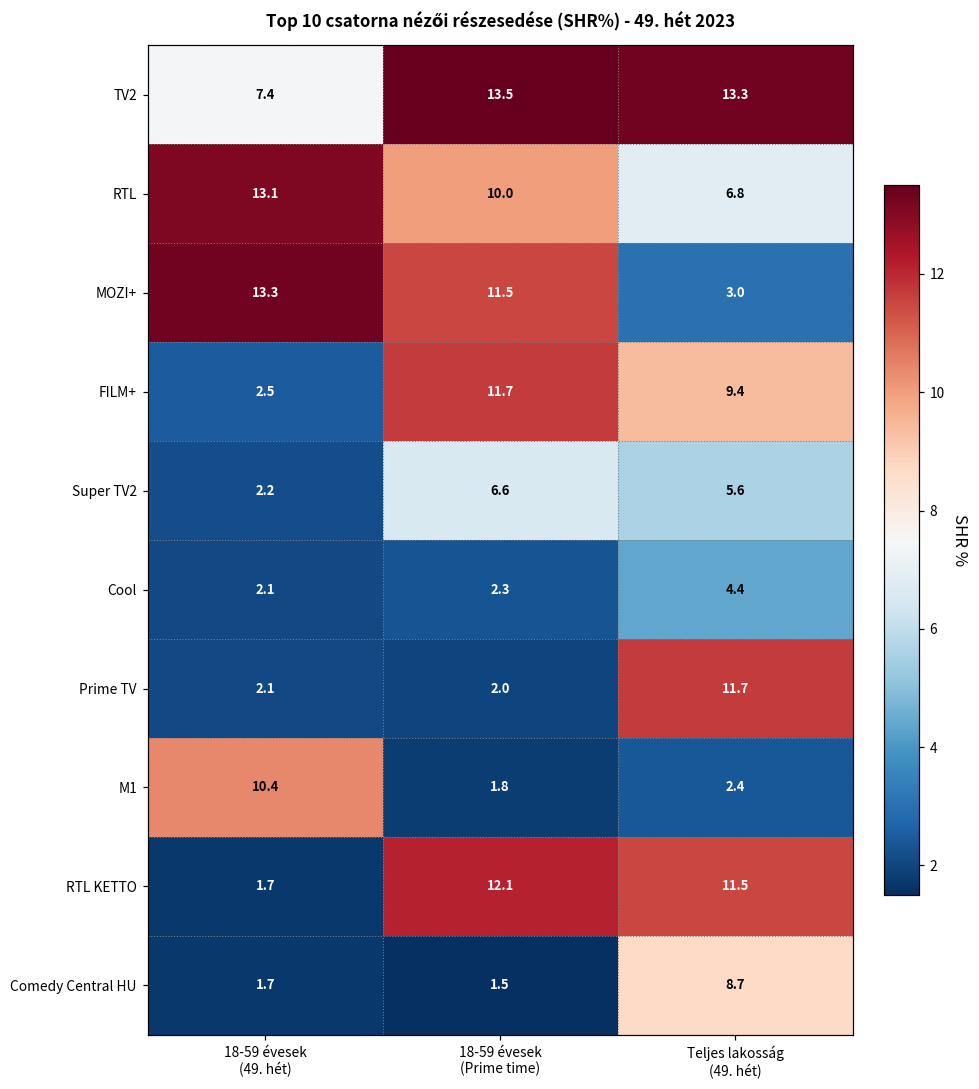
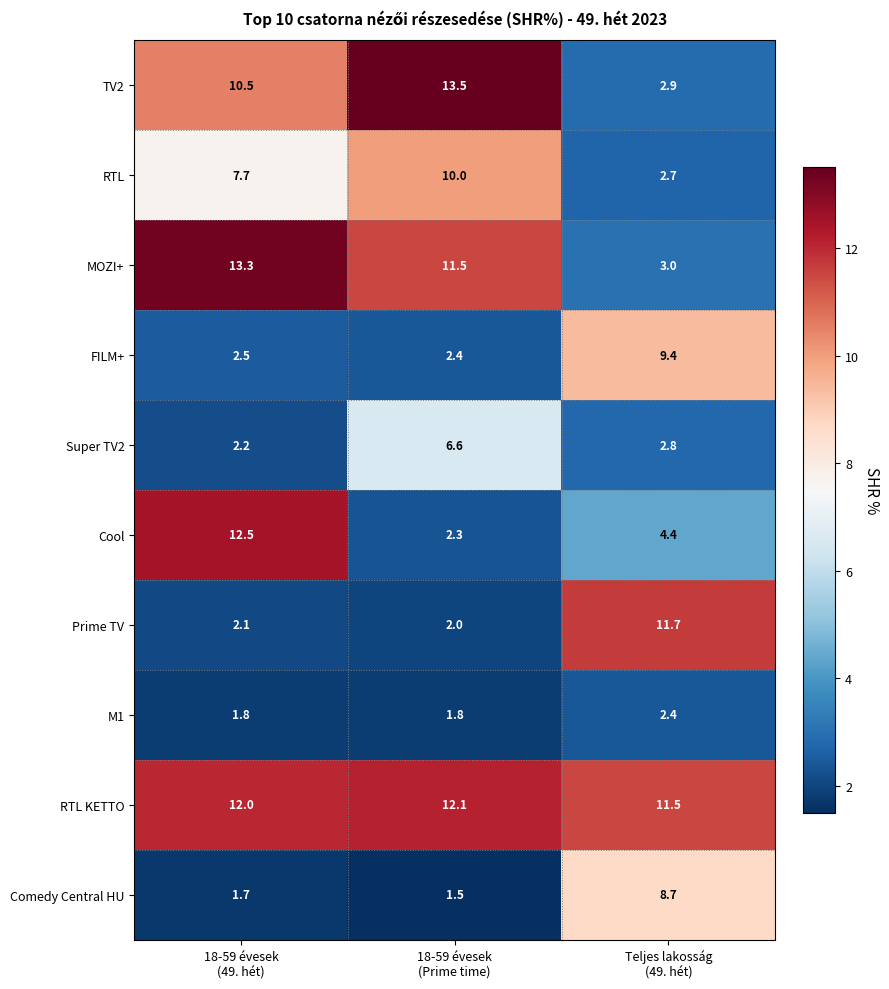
  {
    "TV2": {
-     "18-59 évesek (49. hét)": 7.4,
+     "18-59 évesek (49. hét)": 10.5,
      "18-59 évesek (Prime time)": 13.5,
-     "Teljes lakosság (49. hét)": 13.3
+     "Teljes lakosság (49. hét)": 2.9
    },
    "RTL": {
-     "18-59 évesek (49. hét)": 13.1,
+     "18-59 évesek (49. hét)": 7.7,
      "18-59 évesek (Prime time)": 10.0,
-     "Teljes lakosság (49. hét)": 6.8
+     "Teljes lakosság (49. hét)": 2.7
    },
    "MOZI+": {
      "18-59 évesek (49. hét)": 13.3,
      "18-59 évesek (Prime time)": 11.5,
      "Teljes lakosság (49. hét)": 3.0
    },
    "FILM+": {
      "18-59 évesek (49. hét)": 2.5,
-     "18-59 évesek (Prime time)": 11.7,
+     "18-59 évesek (Prime time)": 2.4,
      "Teljes lakosság (49. hét)": 9.4
    },
    "Super TV2": {
      "18-59 évesek (49. hét)": 2.2,
      "18-59 évesek (Prime time)": 6.6,
-     "Teljes lakosság (49. hét)": 5.6
+     "Teljes lakosság (49. hét)": 2.8
    },
    "Cool": {
-     "18-59 évesek (49. hét)": 2.1,
+     "18-59 évesek (49. hét)": 12.5,
      "18-59 évesek (Prime time)": 2.3,
      "Teljes lakosság (49. hét)": 4.4
    },
    "Prime TV": {
      "18-59 évesek (49. hét)": 2.1,
      "18-59 évesek (Prime time)": 2.0,
      "Teljes lakosság (49. hét)": 11.7
    },
    "M1": {
-     "18-59 évesek (49. hét)": 10.4,
+     "18-59 évesek (49. hét)": 1.8,
      "18-59 évesek (Prime time)": 1.8,
      "Teljes lakosság (49. hét)": 2.4
    },
    "RTL KETTO": {
-     "18-59 évesek (49. hét)": 1.7,
+     "18-59 évesek (49. hét)": 12.0,
      "18-59 évesek (Prime time)": 12.1,
      "Teljes lakosság (49. hét)": 11.5
    },
    "Comedy Central HU": {
      "18-59 évesek (49. hét)": 1.7,
      "18-59 évesek (Prime time)": 1.5,
      "Teljes lakosság (49. hét)": 8.7
    }
  }
